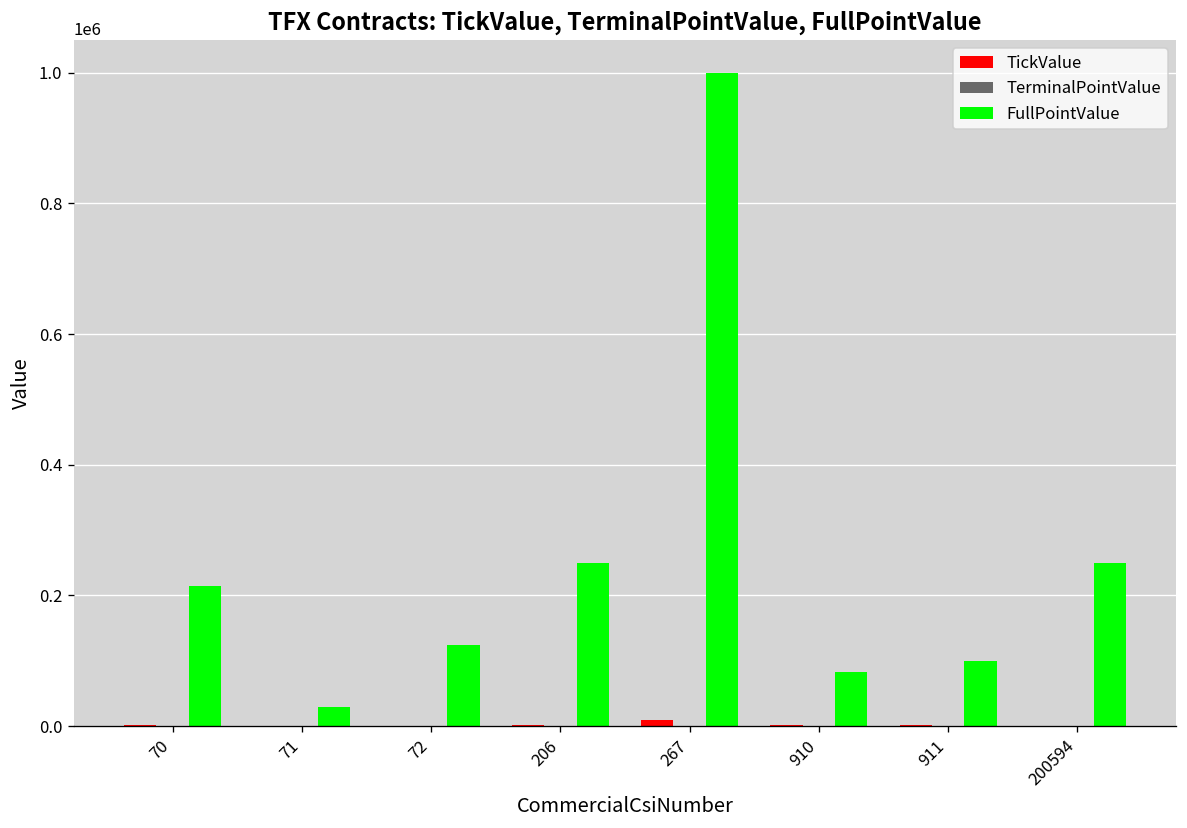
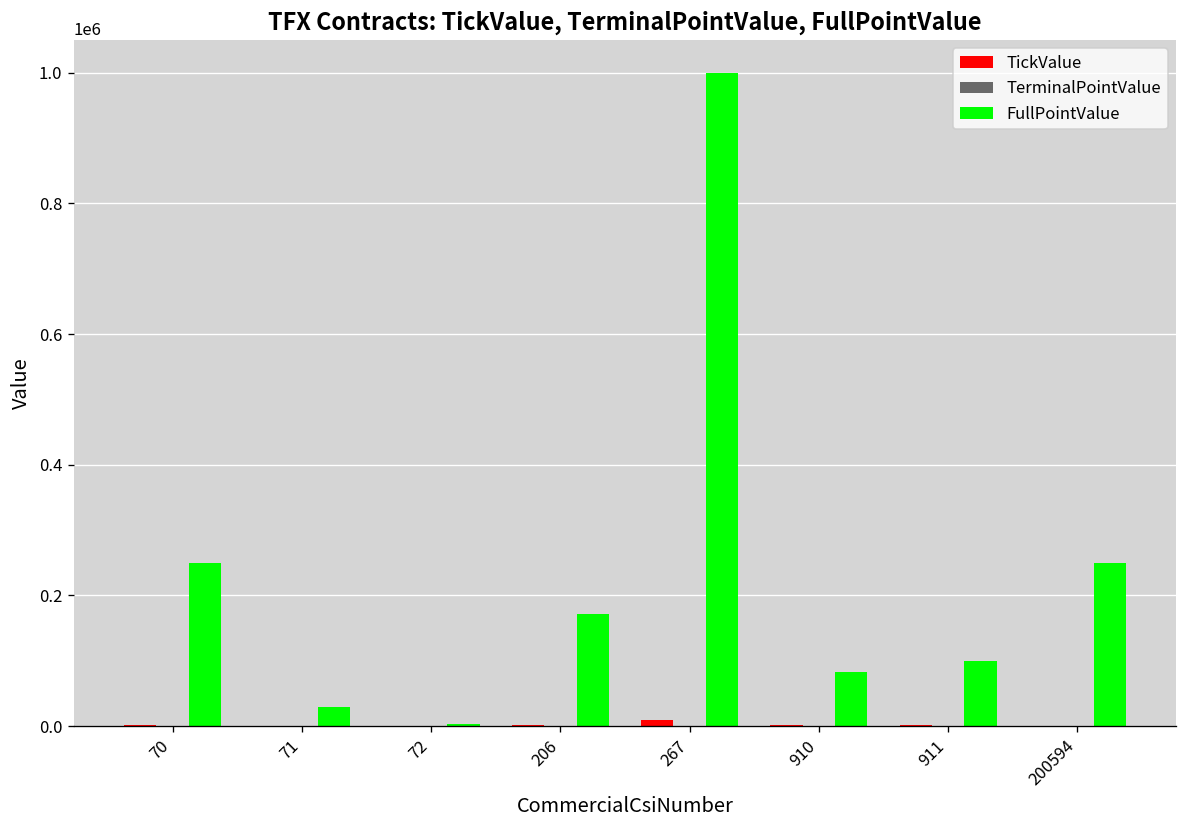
  {
    "TickValue": {
      "267": 10000
    },
    "FullPointValue": {
-     "70": 210000,
+     "70": 250000,
      "71": 30000,
-     "72": 120000,
-     "206": 250000,
+     "72": 0,
+     "206": 170000,
      "267": 1000000,
      "910": 80000,
      "911": 100000,
      "200594": 250000
    }
  }
